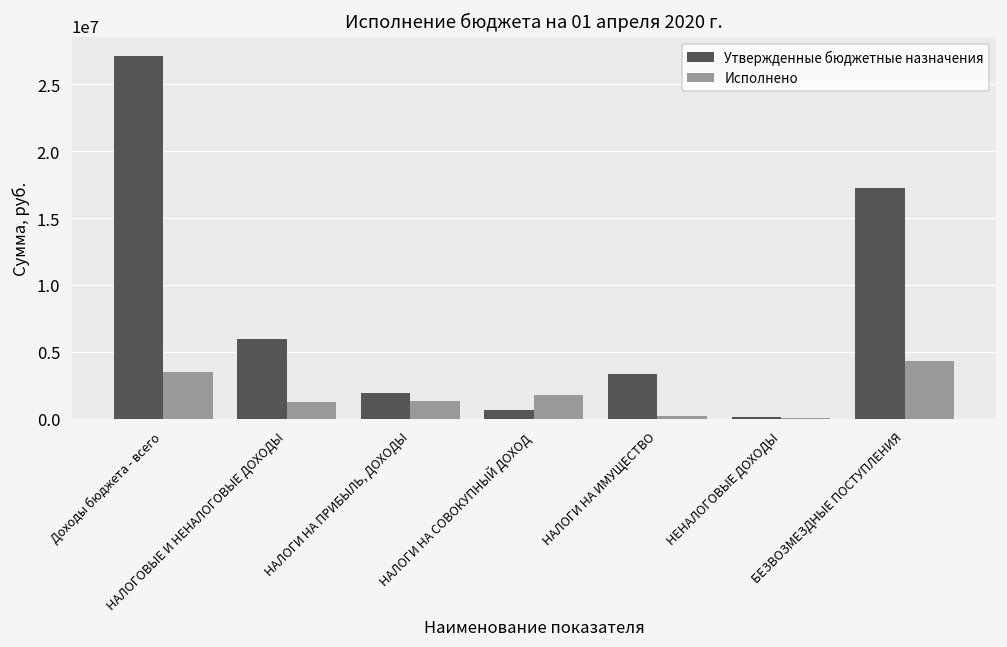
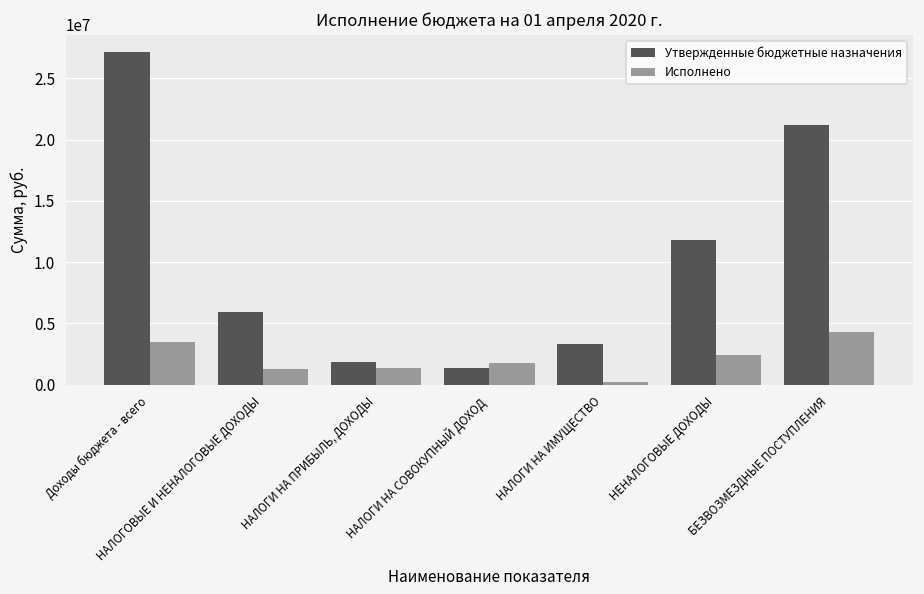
  {
    "Утвержденные бюджетные назначения": {
      "Доходы бюджета - всего": 27200000,
      "НАЛОГОВЫЕ И НЕНАЛОГОВЫЕ ДОХОДЫ": 6000000,
      "НАЛОГИ НА ПРИБЫЛЬ, ДОХОДЫ": 1900000,
-     "НАЛОГИ НА СОВОКУПНЫЙ ДОХОД": 600000,
+     "НАЛОГИ НА СОВОКУПНЫЙ ДОХОД": 1400000,
      "НАЛОГИ НА ИМУЩЕСТВО": 3300000,
-     "НЕНАЛОГОВЫЕ ДОХОДЫ": 100000,
-     "БЕЗВОЗМЕЗДНЫЕ ПОСТУПЛЕНИЯ": 17200000
+     "НЕНАЛОГОВЫЕ ДОХОДЫ": 11800000,
+     "БЕЗВОЗМЕЗДНЫЕ ПОСТУПЛЕНИЯ": 21200000
    },
    "Исполнено": {
      "Доходы бюджета - всего": 3500000,
      "НАЛОГОВЫЕ И НЕНАЛОГОВЫЕ ДОХОДЫ": 1200000,
      "НАЛОГИ НА ПРИБЫЛЬ, ДОХОДЫ": 1300000,
      "НАЛОГИ НА СОВОКУПНЫЙ ДОХОД": 1800000,
      "НАЛОГИ НА ИМУЩЕСТВО": 200000,
-     "НЕНАЛОГОВЫЕ ДОХОДЫ": 0,
+     "НЕНАЛОГОВЫЕ ДОХОДЫ": 2400000,
      "БЕЗВОЗМЕЗДНЫЕ ПОСТУПЛЕНИЯ": 4300000
    }
  }
